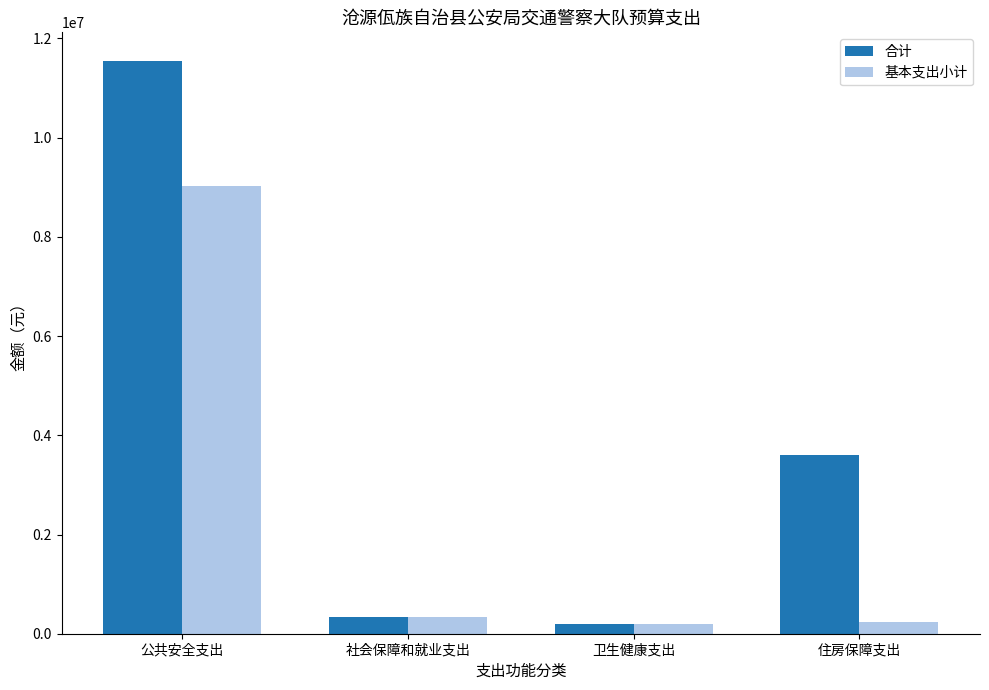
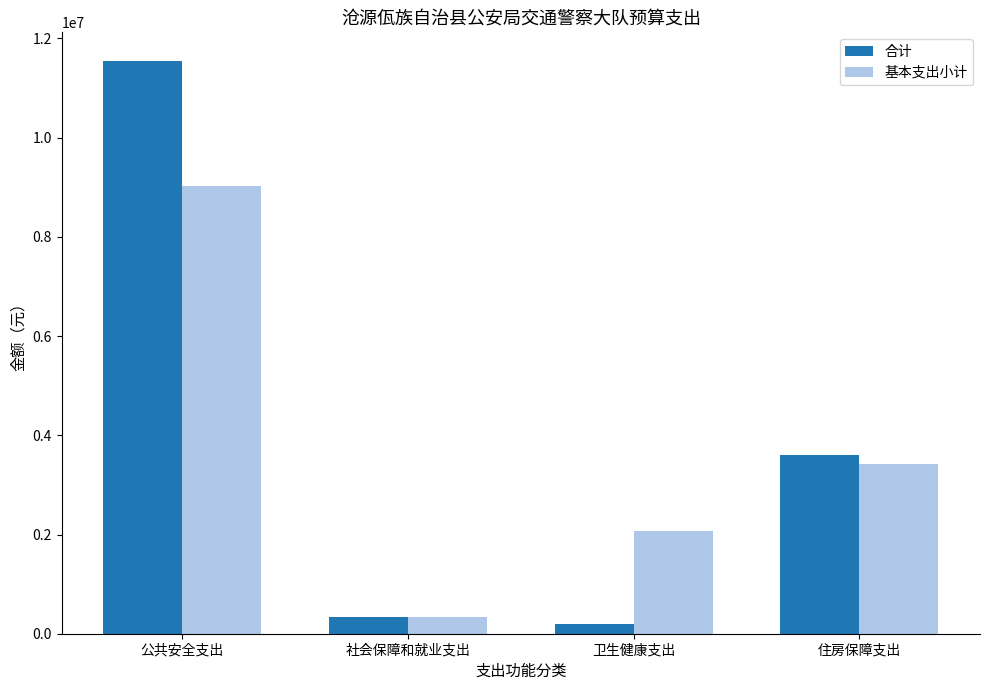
  {
    "合计": {
      "公共安全支出": 11500000,
      "社会保障和就业支出": 300000,
      "卫生健康支出": 200000,
      "住房保障支出": 3600000
    },
    "基本支出小计": {
      "公共安全支出": 9000000,
      "社会保障和就业支出": 300000,
-     "卫生健康支出": 200000,
-     "住房保障支出": 200000
+     "卫生健康支出": 2100000,
+     "住房保障支出": 3400000
    }
  }
